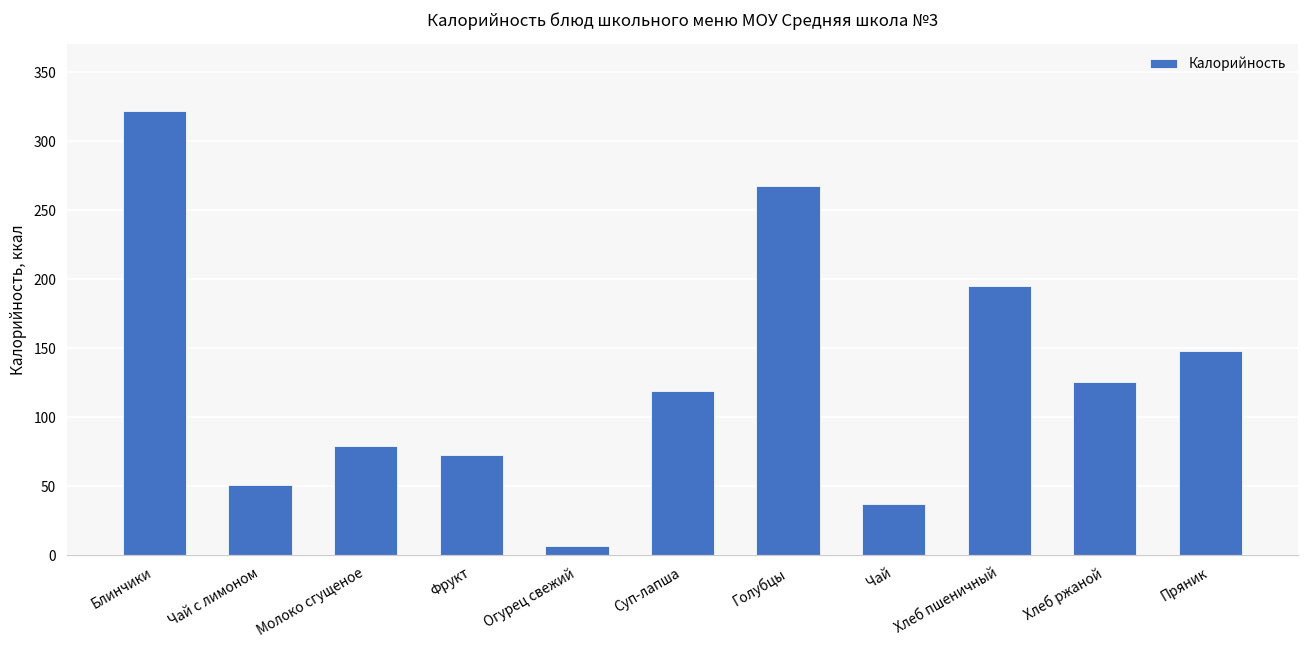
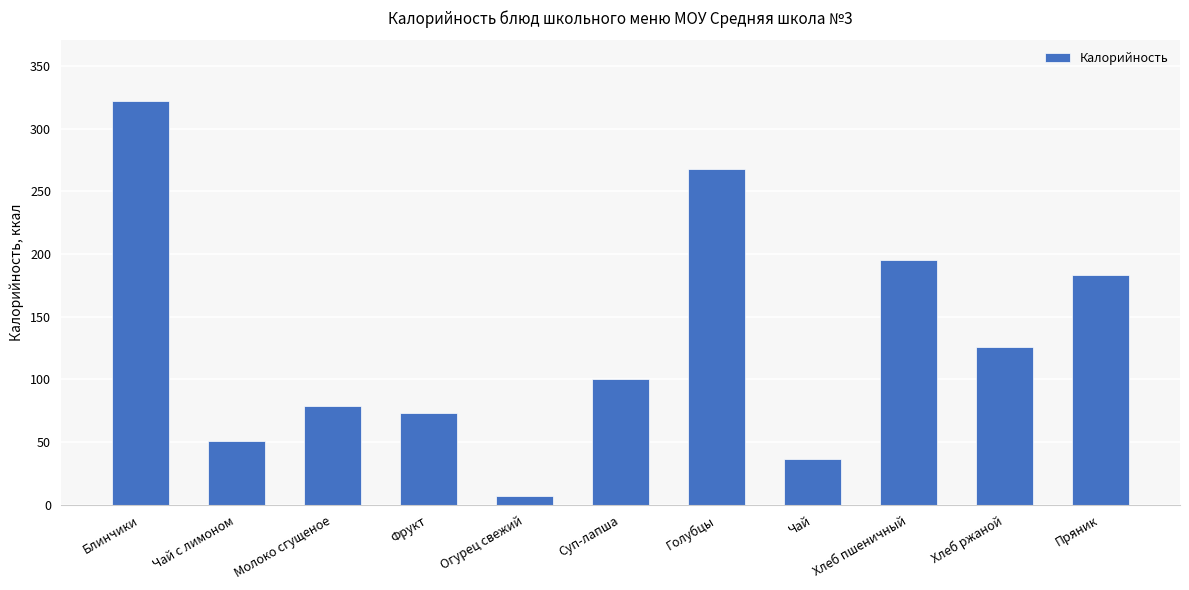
  {
    "Блинчики": 322,
    "Чай с лимоном": 51,
    "Молоко сгущеное": 79,
    "Фрукт": 73,
    "Огурец свежий": 7,
-   "Суп-лапша": 119,
+   "Суп-лапша": 100,
    "Голубцы": 268,
    "Чай": 37,
    "Хлеб пшеничный": 195,
    "Хлеб ржаной": 126,
-   "Пряник": 148
+   "Пряник": 183
  }
